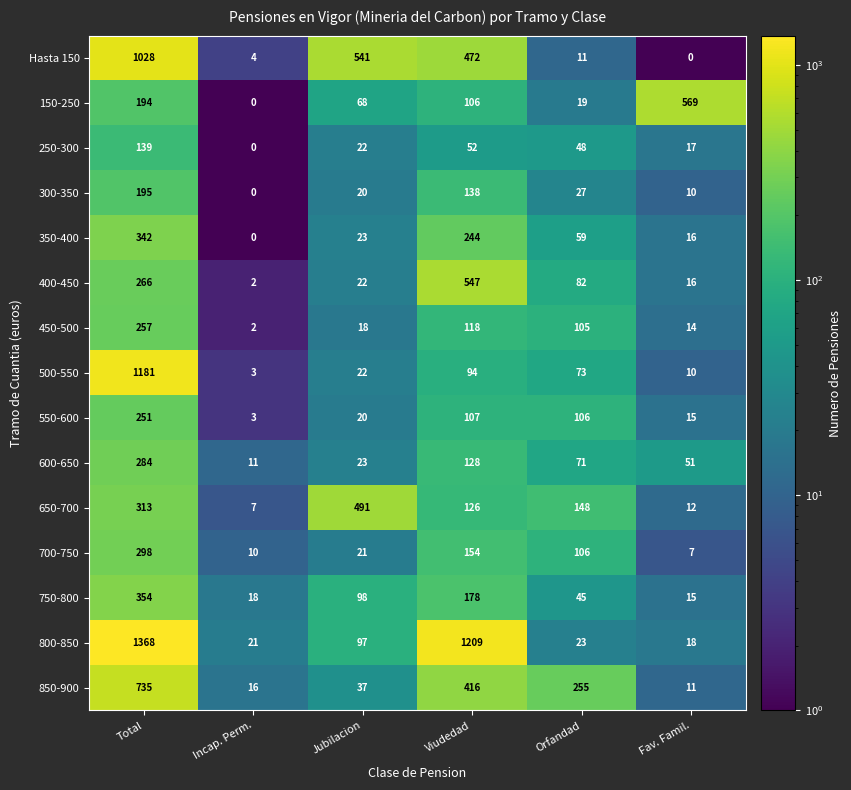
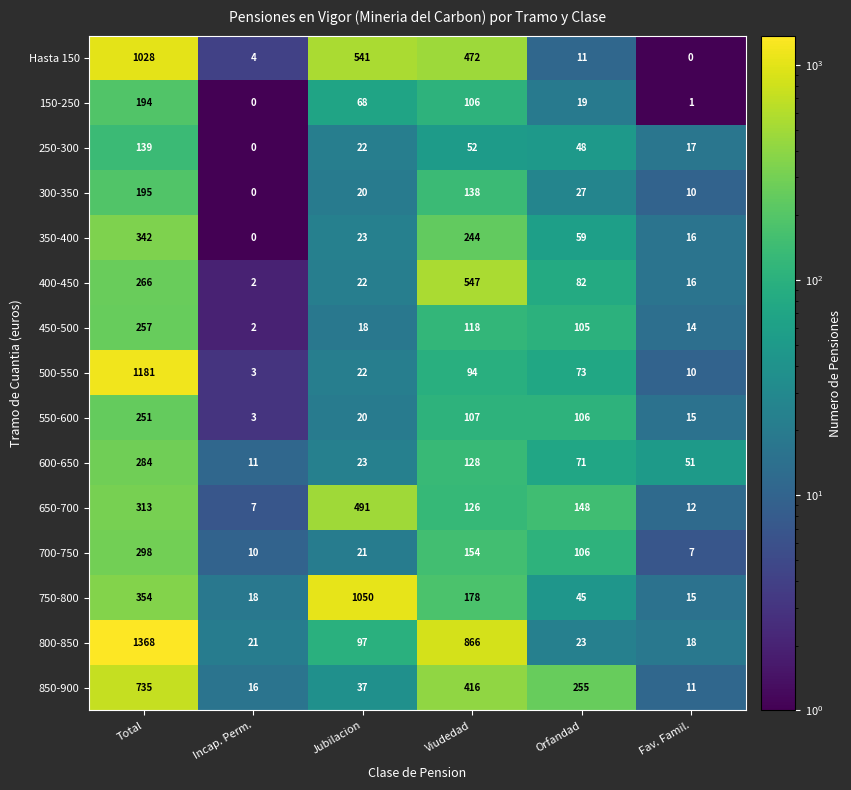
  {
    "Hasta 150": {
      "Total": 1028,
      "Incap. Perm.": 4,
      "Jubilacion": 541,
      "Viudedad": 472,
      "Orfandad": 11,
      "Fav. Famil.": 0
    },
    "150-250": {
      "Total": 194,
      "Incap. Perm.": 0,
      "Jubilacion": 68,
      "Viudedad": 106,
      "Orfandad": 19,
-     "Fav. Famil.": 569
+     "Fav. Famil.": 1
    },
    "250-300": {
      "Total": 139,
      "Incap. Perm.": 0,
      "Jubilacion": 22,
      "Viudedad": 52,
      "Orfandad": 48,
      "Fav. Famil.": 17
    },
    "300-350": {
      "Total": 195,
      "Incap. Perm.": 0,
      "Jubilacion": 20,
      "Viudedad": 138,
      "Orfandad": 27,
      "Fav. Famil.": 10
    },
    "350-400": {
      "Total": 342,
      "Incap. Perm.": 0,
      "Jubilacion": 23,
      "Viudedad": 244,
      "Orfandad": 59,
      "Fav. Famil.": 16
    },
    "400-450": {
      "Total": 266,
      "Incap. Perm.": 2,
      "Jubilacion": 22,
      "Viudedad": 547,
      "Orfandad": 82,
      "Fav. Famil.": 16
    },
    "450-500": {
      "Total": 257,
      "Incap. Perm.": 2,
      "Jubilacion": 18,
      "Viudedad": 118,
      "Orfandad": 105,
      "Fav. Famil.": 14
    },
    "500-550": {
      "Total": 1181,
      "Incap. Perm.": 3,
      "Jubilacion": 22,
      "Viudedad": 94,
      "Orfandad": 73,
      "Fav. Famil.": 10
    },
    "550-600": {
      "Total": 251,
      "Incap. Perm.": 3,
      "Jubilacion": 20,
      "Viudedad": 107,
      "Orfandad": 106,
      "Fav. Famil.": 15
    },
    "600-650": {
      "Total": 284,
      "Incap. Perm.": 11,
      "Jubilacion": 23,
      "Viudedad": 128,
      "Orfandad": 71,
      "Fav. Famil.": 51
    },
    "650-700": {
      "Total": 313,
      "Incap. Perm.": 7,
      "Jubilacion": 491,
      "Viudedad": 126,
      "Orfandad": 148,
      "Fav. Famil.": 12
    },
    "700-750": {
      "Total": 298,
      "Incap. Perm.": 10,
      "Jubilacion": 21,
      "Viudedad": 154,
      "Orfandad": 106,
      "Fav. Famil.": 7
    },
    "750-800": {
      "Total": 354,
      "Incap. Perm.": 18,
-     "Jubilacion": 98,
+     "Jubilacion": 1050,
      "Viudedad": 178,
      "Orfandad": 45,
      "Fav. Famil.": 15
    },
    "800-850": {
      "Total": 1368,
      "Incap. Perm.": 21,
      "Jubilacion": 97,
-     "Viudedad": 1209,
+     "Viudedad": 866,
      "Orfandad": 23,
      "Fav. Famil.": 18
    },
    "850-900": {
      "Total": 735,
      "Incap. Perm.": 16,
      "Jubilacion": 37,
      "Viudedad": 416,
      "Orfandad": 255,
      "Fav. Famil.": 11
    }
  }
